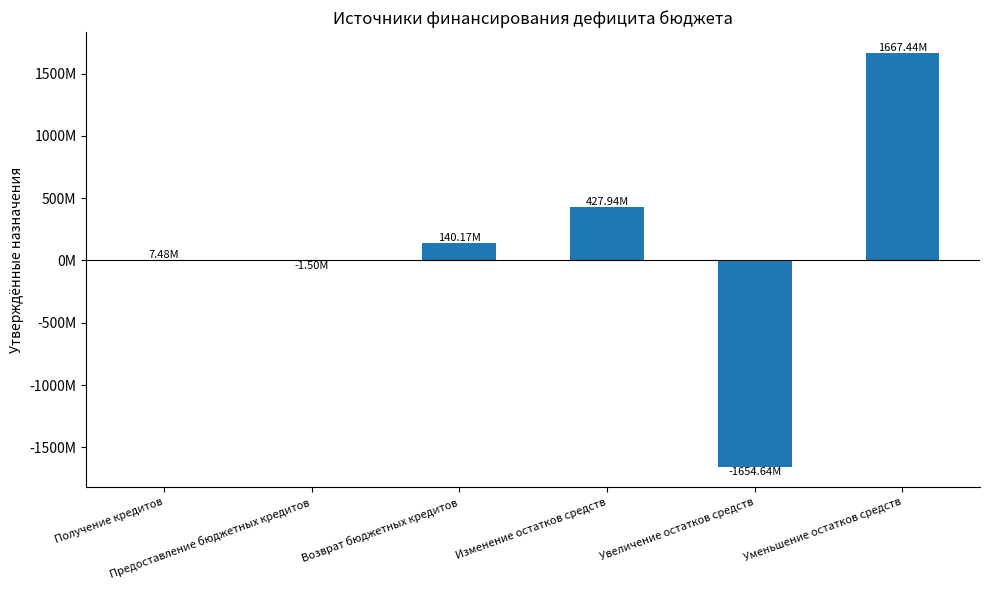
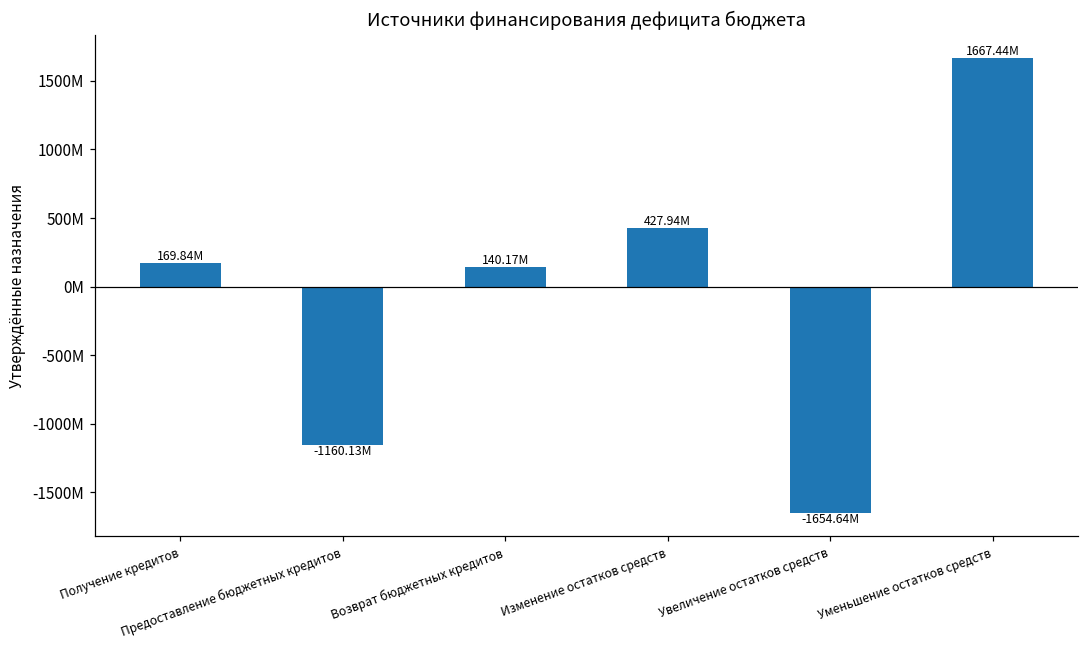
  {
-   "Получение кредитов": "7.48M",
-   "Предоставление бюджетных кредитов": "-1.50M",
+   "Получение кредитов": "169.84M",
+   "Предоставление бюджетных кредитов": "-1160.13M",
    "Возврат бюджетных кредитов": "140.17M",
    "Изменение остатков средств": "427.94M",
    "Увеличение остатков средств": "-1654.64M",
    "Уменьшение остатков средств": "1667.44M"
  }
